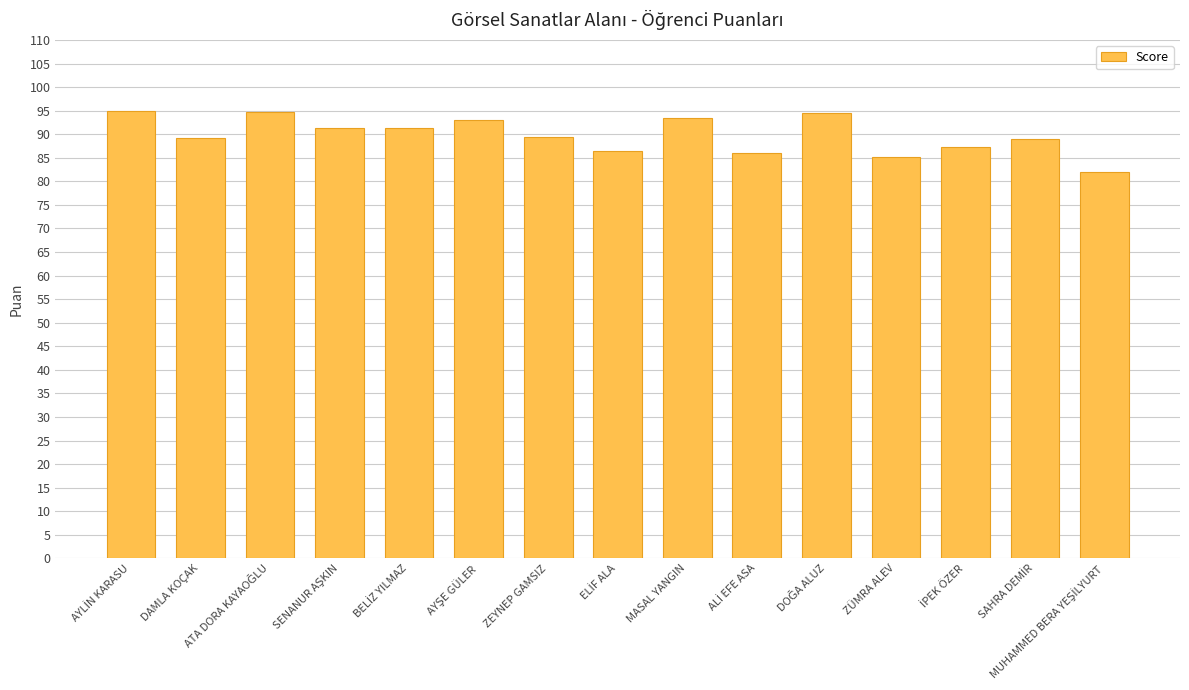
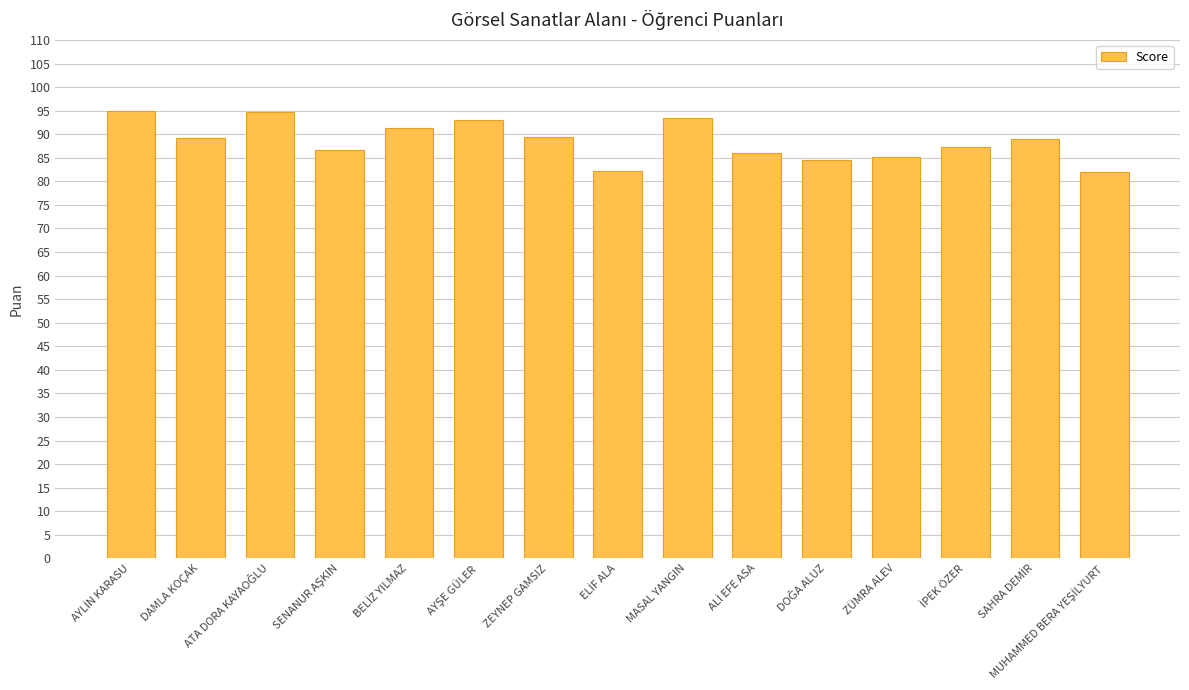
  {
    "AYLİN KARASU": 95,
    "DAMLA KOÇAK": 89,
    "ATA DORA KAYAOĞLU": 95,
-   "SENANUR AŞKIN": 91,
+   "SENANUR AŞKIN": 87,
    "BELİZ YILMAZ": 91,
    "AYŞE GÜLER": 93,
    "ZEYNEP GAMSIZ": 89,
-   "ELİF ALA": 86,
+   "ELİF ALA": 82,
    "MASAL YANGIN": 93,
    "ALİ EFE ASA": 86,
-   "DOĞA ALUZ": 95,
+   "DOĞA ALUZ": 85,
    "ZÜMRA ALEV": 85,
    "İPEK ÖZER": 87,
    "SAHRA DEMİR": 89,
    "MUHAMMED BERA YEŞİLYURT": 82
  }
